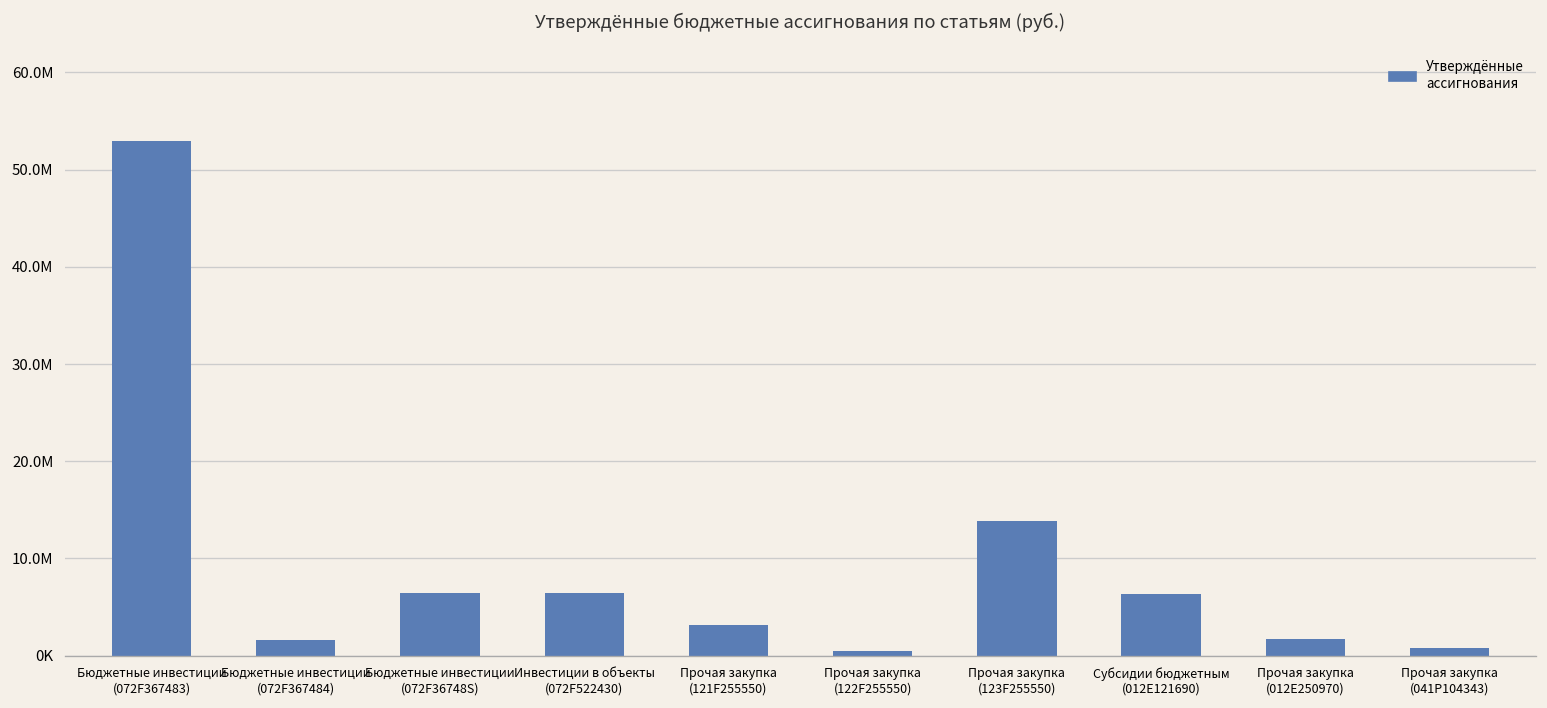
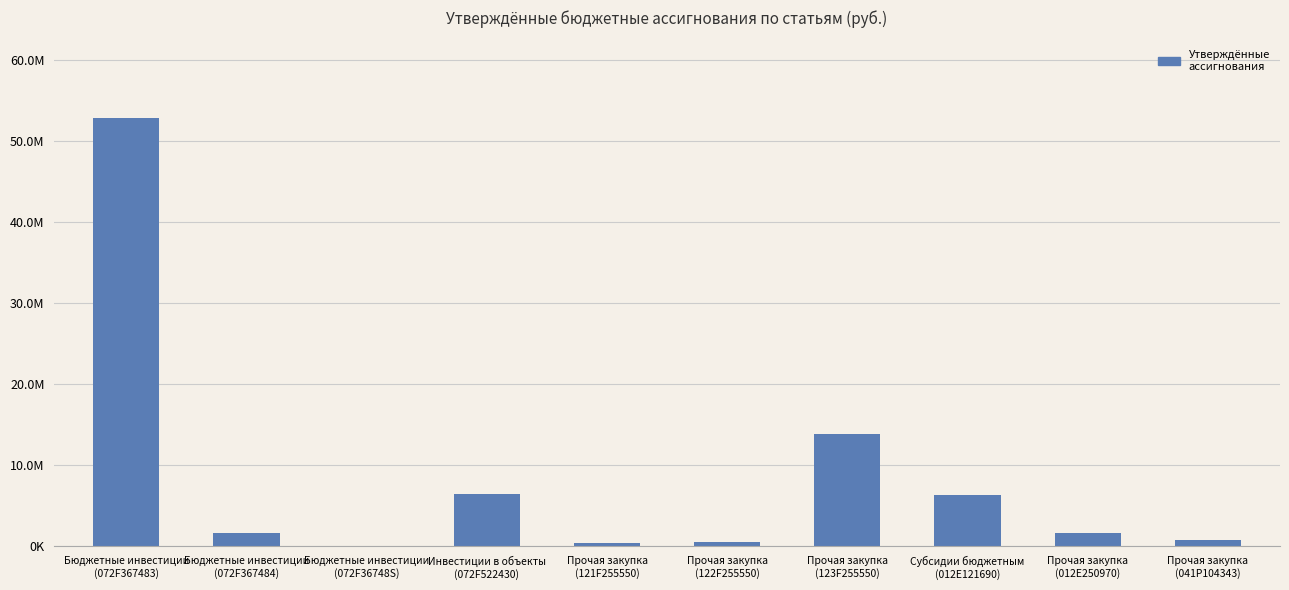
  {
    "Бюджетные инвестиции (072F367483)": 53000000,
    "Бюджетные инвестиции (072F367484)": 2000000,
-   "Бюджетные инвестиции (072F36748S)": 6000000,
+   "Бюджетные инвестиции (072F36748S)": 0,
    "Инвестиции в объекты (072F522430)": 6000000,
-   "Прочая закупка (121F255550)": 3000000,
+   "Прочая закупка (121F255550)": 0,
    "Прочая закупка (122F255550)": 1000000,
    "Прочая закупка (123F255550)": 14000000,
    "Субсидии бюджетным (012E121690)": 6000000,
    "Прочая закупка (012E250970)": 2000000,
    "Прочая закупка (041P104343)": 1000000
  }
